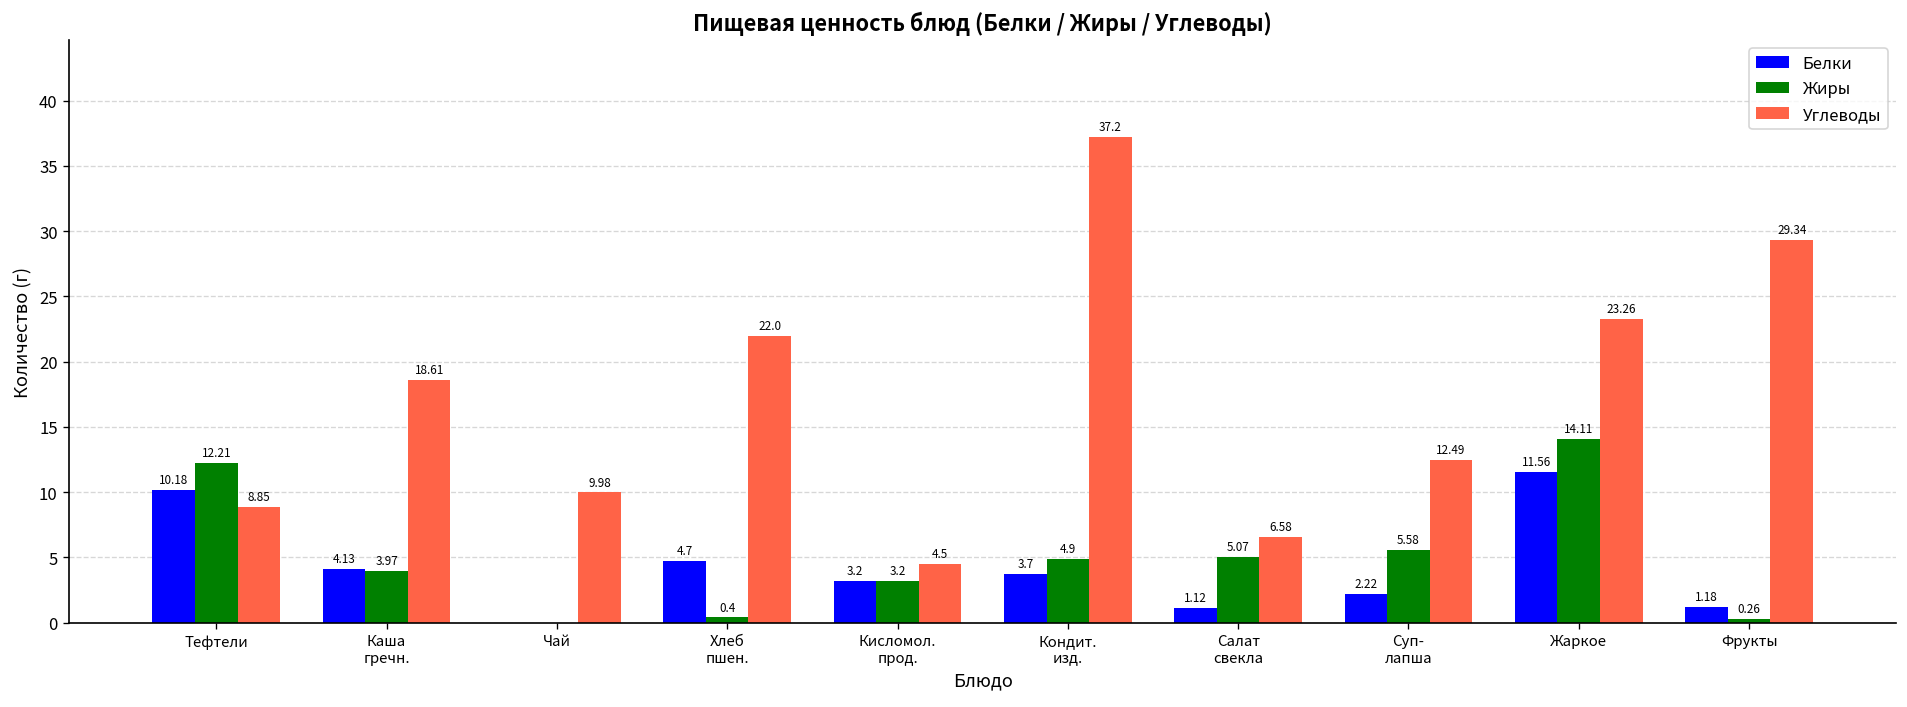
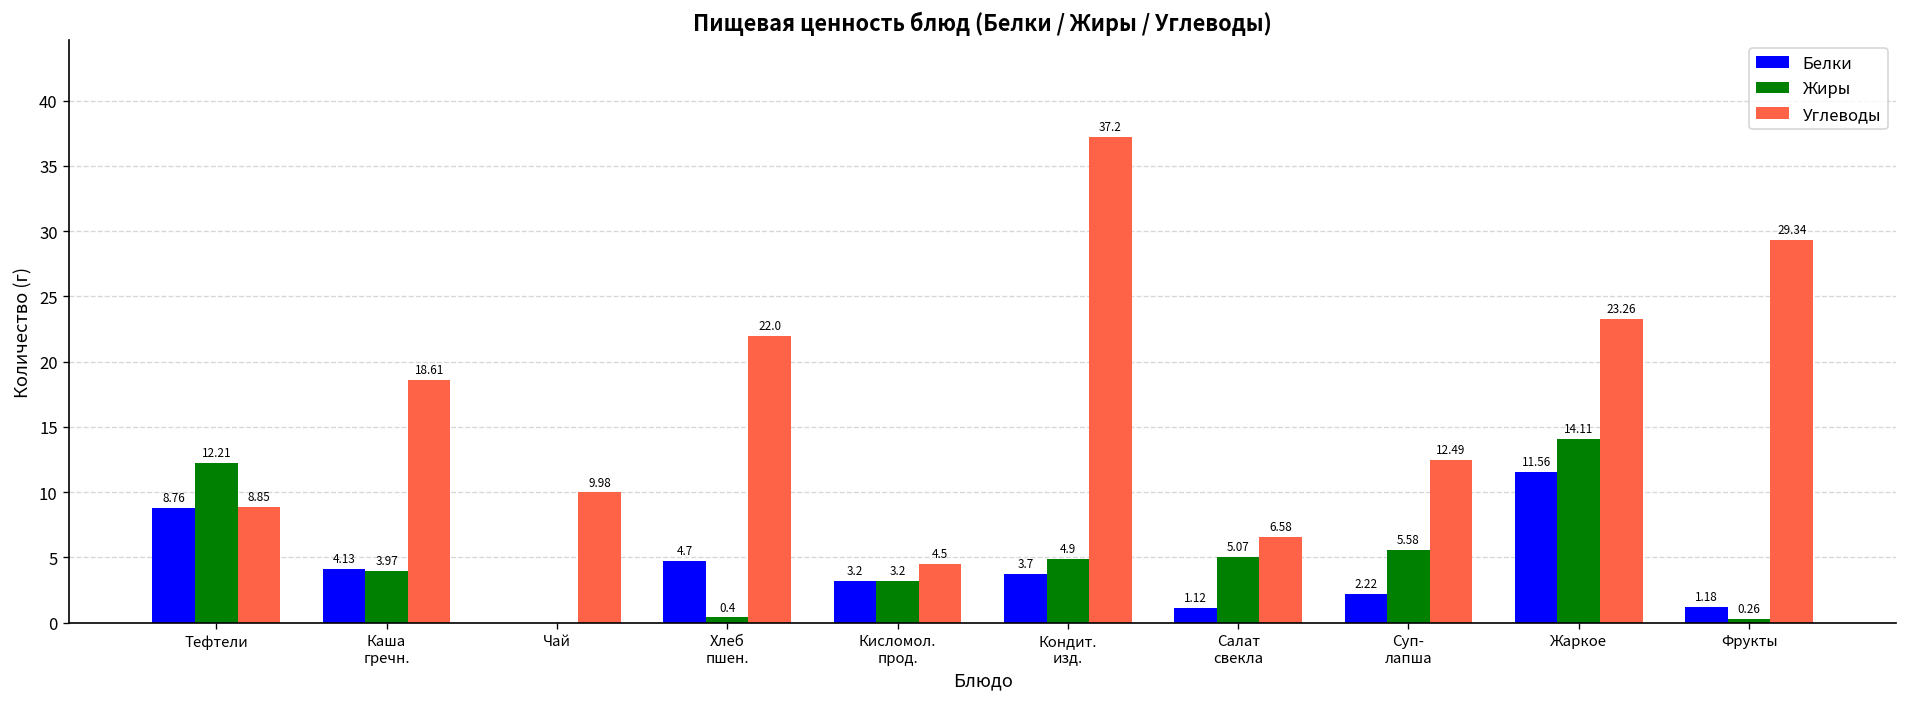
  {
    "Белки": {
-     "Тефтели": 10.18,
+     "Тефтели": 8.76,
      "Каша гречн.": 4.13,
      "Хлеб пшен.": 4.7,
      "Кисломол. прод.": 3.2,
      "Кондит. изд.": 3.7,
      "Салат свекла": 1.12,
      "Суп- лапша": 2.22,
      "Жаркое": 11.56,
      "Фрукты": 1.18
    },
    "Жиры": {
      "Тефтели": 12.21,
      "Каша гречн.": 3.97,
      "Хлеб пшен.": 0.4,
      "Кисломол. прод.": 3.2,
      "Кондит. изд.": 4.9,
      "Салат свекла": 5.07,
      "Суп- лапша": 5.58,
      "Жаркое": 14.11,
      "Фрукты": 0.26
    },
    "Углеводы": {
      "Тефтели": 8.85,
      "Каша гречн.": 18.61,
      "Чай": 9.98,
      "Хлеб пшен.": 22.0,
      "Кисломол. прод.": 4.5,
      "Кондит. изд.": 37.2,
      "Салат свекла": 6.58,
      "Суп- лапша": 12.49,
      "Жаркое": 23.26,
      "Фрукты": 29.34
    }
  }
